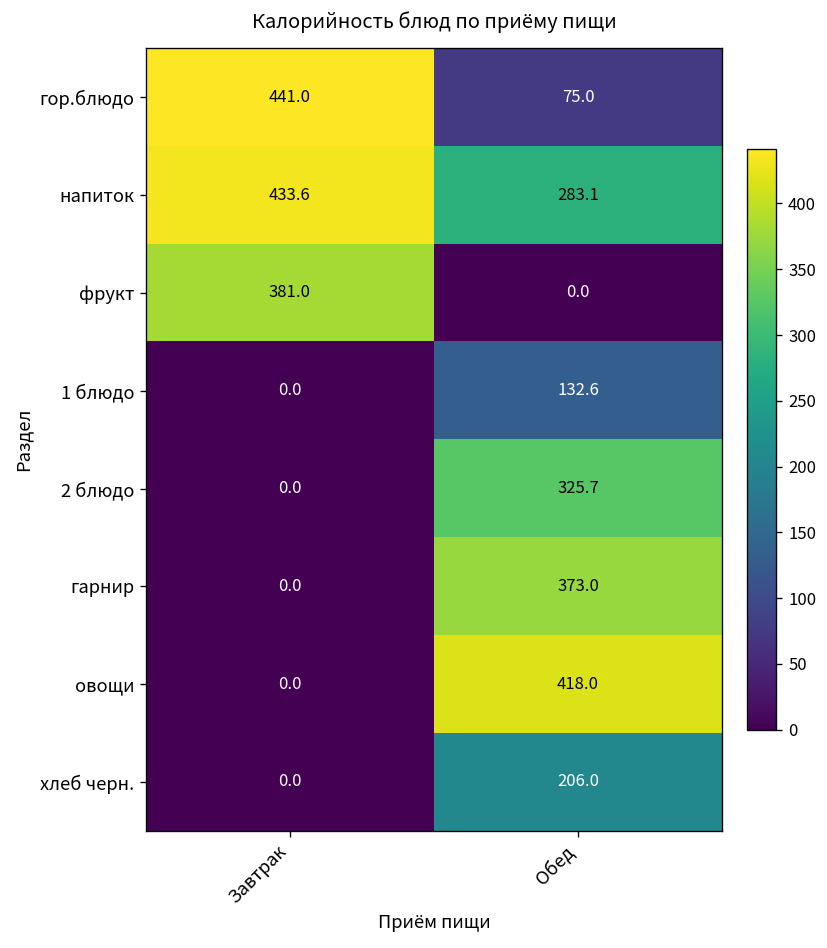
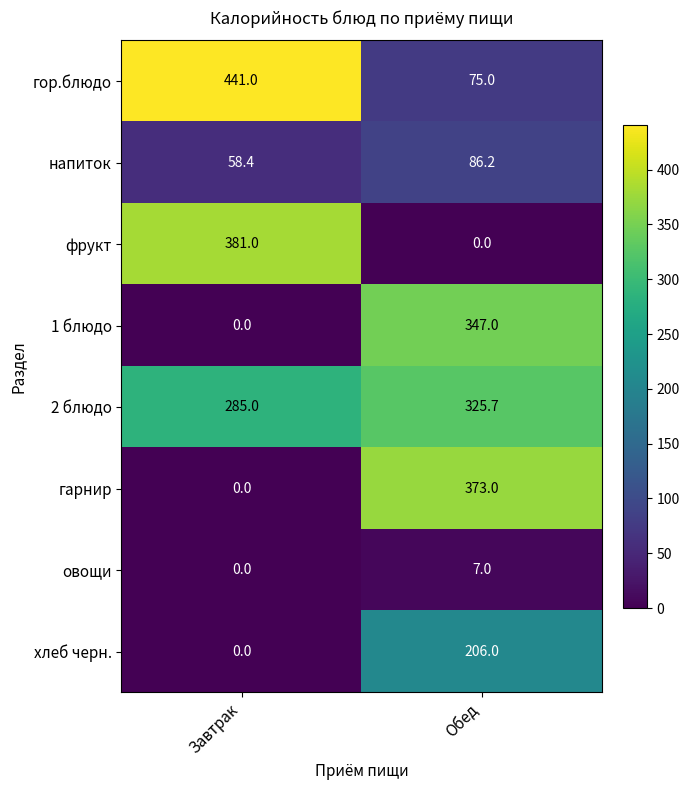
  {
    "гор.блюдо": {
      "Завтрак": 441.0,
      "Обед": 75.0
    },
    "напиток": {
-     "Завтрак": 433.6,
-     "Обед": 283.1
+     "Завтрак": 58.4,
+     "Обед": 86.2
    },
    "фрукт": {
      "Завтрак": 381.0,
      "Обед": 0.0
    },
    "1 блюдо": {
      "Завтрак": 0.0,
-     "Обед": 132.6
+     "Обед": 347.0
    },
    "2 блюдо": {
-     "Завтрак": 0.0,
+     "Завтрак": 285.0,
      "Обед": 325.7
    },
    "гарнир": {
      "Завтрак": 0.0,
      "Обед": 373.0
    },
    "овощи": {
      "Завтрак": 0.0,
-     "Обед": 418.0
+     "Обед": 7.0
    },
    "хлеб черн.": {
      "Завтрак": 0.0,
      "Обед": 206.0
    }
  }
